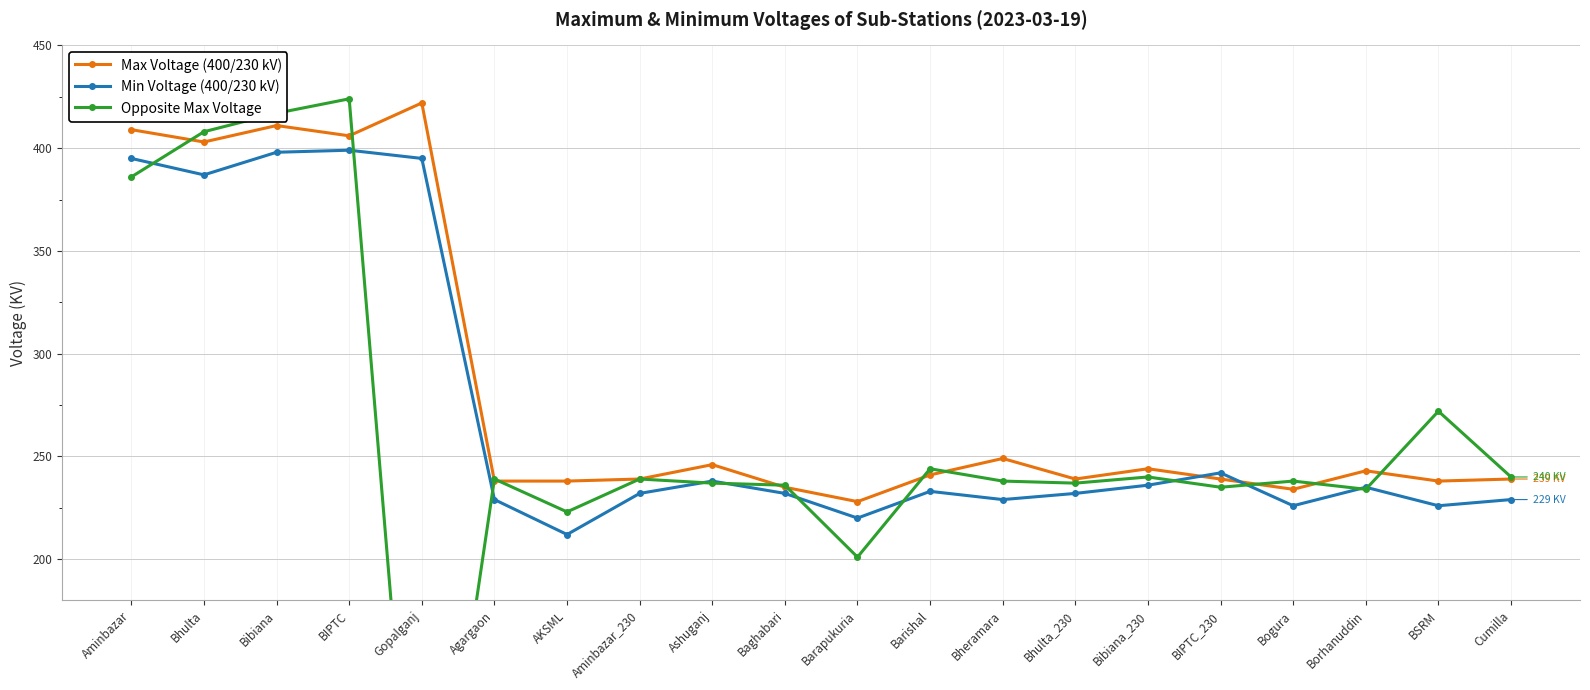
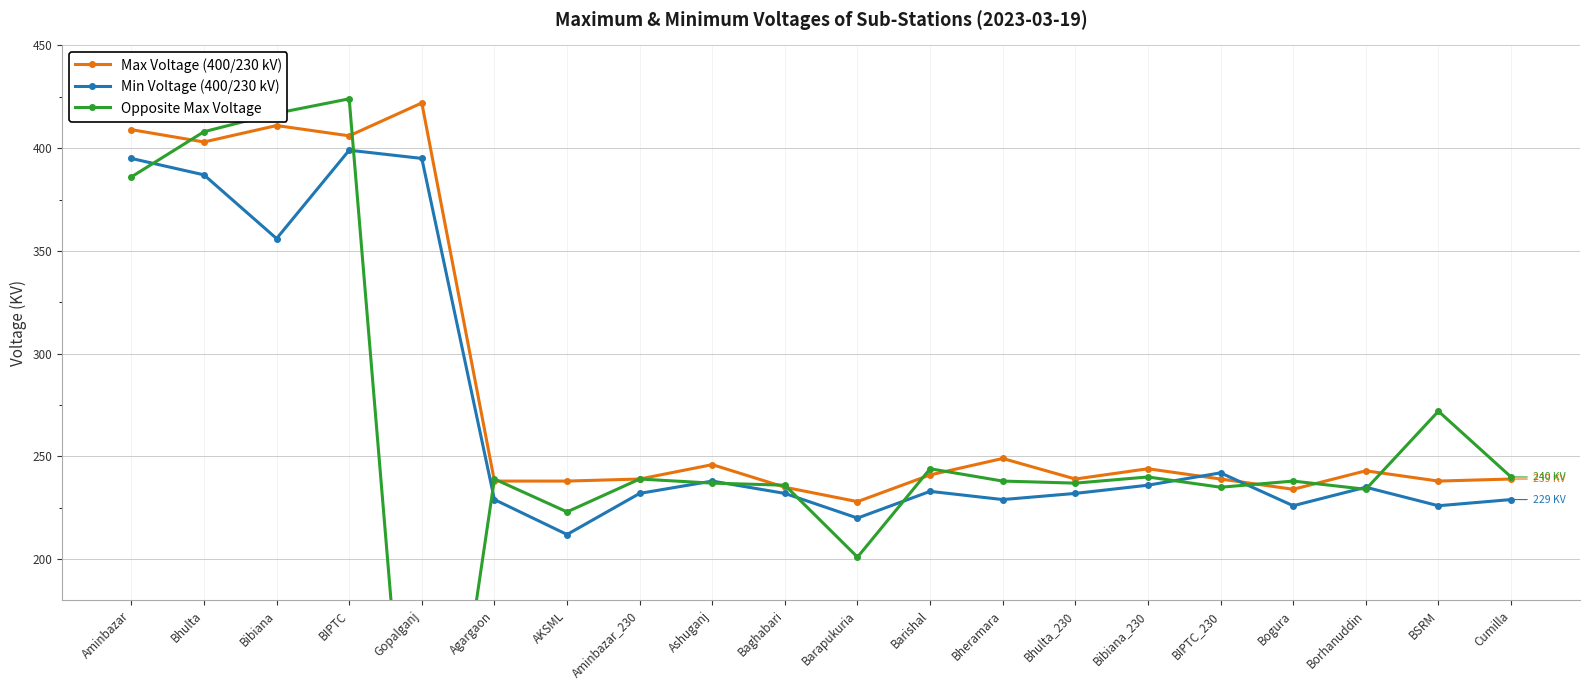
  {
    "Max Voltage (400/230 kV)": {
      "Aminbazar": 409,
      "Bhulta": 403,
      "Bibiana": 411,
      "BIPTC": 406,
      "Gopalganj": 422,
      "AKSML": 238,
      "Ashuganj": 246,
      "Barapukuria": 228,
      "Barishal": 241,
      "Bheramara": 249,
      "Bhulta_230": 239,
      "Bibiana_230": 244,
      "BIPTC_230": 239,
      "Bogura": 234,
      "Borhanuddin": 243,
      "BSRM": 238
    },
    "Min Voltage (400/230 kV)": {
      "Aminbazar": 395,
      "Bhulta": 387,
-     "Bibiana": 398,
+     "Bibiana": 356,
      "BIPTC": 399,
      "Gopalganj": 395,
      "Agargaon": 229,
      "AKSML": 212,
      "Aminbazar_230": 232,
      "Baghabari": 232,
      "Barapukuria": 220,
      "Barishal": 233,
      "Bheramara": 229,
      "Bhulta_230": 232,
      "Bibiana_230": 236,
      "BIPTC_230": 242,
      "Bogura": 226,
      "BSRM": 226
    },
    "Opposite Max Voltage": {
      "Aminbazar": 386,
      "Bhulta": 408,
      "BIPTC": 424,
      "AKSML": 223,
      "Barapukuria": 201,
      "Barishal": 244,
      "Bheramara": 238,
      "Bhulta_230": 237,
      "Bibiana_230": 240,
      "BIPTC_230": 235,
      "Bogura": 238,
      "BSRM": 272
    }
  }
